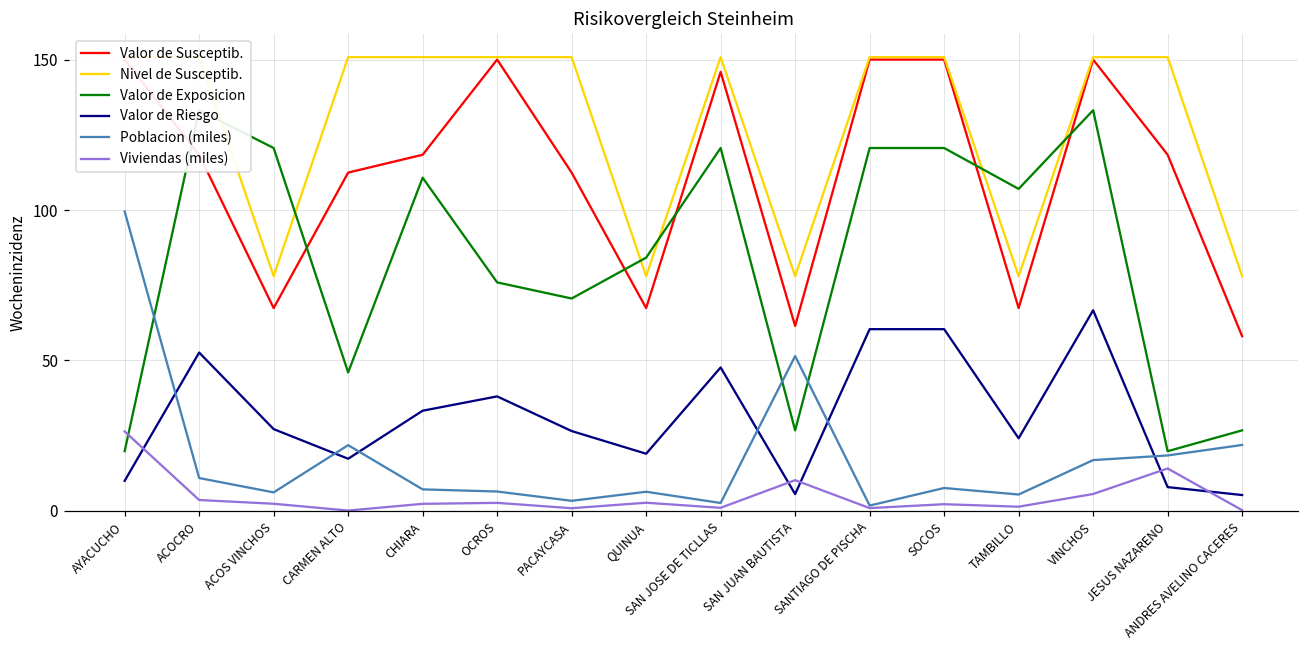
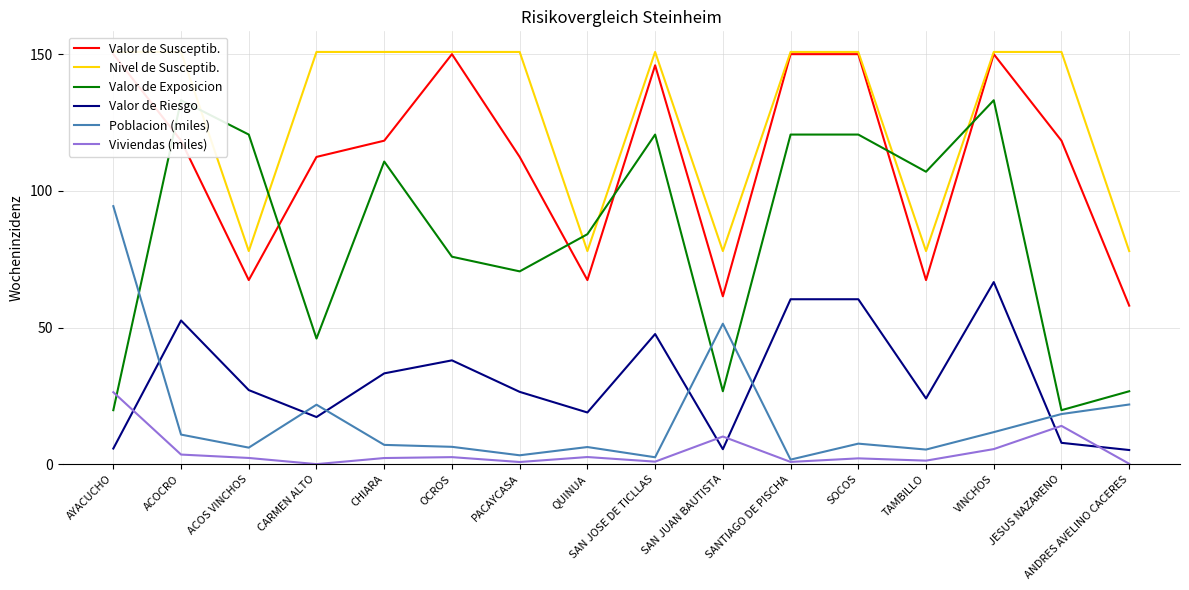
  {
    "Valor de Susceptib.": {
      "ACOS VINCHOS": 67,
      "CARMEN ALTO": 112,
      "CHIARA": 118,
      "PACAYCASA": 112,
      "QUINUA": 67,
      "SAN JOSE DE TICLLAS": 146,
      "SAN JUAN BAUTISTA": 61,
      "TAMBILLO": 67,
      "JESUS NAZARENO": 118,
      "ANDRES AVELINO CACERES": 58
    },
    "Nivel de Susceptib.": {
      "ACOS VINCHOS": 78,
      "CARMEN ALTO": 151,
      "CHIARA": 151,
      "PACAYCASA": 151,
      "QUINUA": 78,
      "SAN JOSE DE TICLLAS": 151,
      "SAN JUAN BAUTISTA": 78,
      "TAMBILLO": 78,
      "JESUS NAZARENO": 151,
      "ANDRES AVELINO CACERES": 78
    },
    "Valor de Exposicion": {
      "AYACUCHO": 20,
      "ACOS VINCHOS": 121,
      "CARMEN ALTO": 46,
      "CHIARA": 111,
      "OCROS": 76,
      "PACAYCASA": 71,
      "QUINUA": 84,
      "SAN JOSE DE TICLLAS": 121,
      "SAN JUAN BAUTISTA": 27,
      "SANTIAGO DE PISCHA": 121,
      "SOCOS": 121,
      "TAMBILLO": 107,
      "VINCHOS": 133,
      "JESUS NAZARENO": 20,
      "ANDRES AVELINO CACERES": 27
    },
    "Valor de Riesgo": {
-     "AYACUCHO": 10,
+     "AYACUCHO": 6,
      "ACOCRO": 53,
      "ACOS VINCHOS": 27,
      "CARMEN ALTO": 17,
      "CHIARA": 33,
      "OCROS": 38,
      "PACAYCASA": 26,
      "QUINUA": 19,
      "SAN JOSE DE TICLLAS": 48,
      "SAN JUAN BAUTISTA": 5,
      "SANTIAGO DE PISCHA": 60,
      "SOCOS": 60,
      "TAMBILLO": 24,
      "VINCHOS": 67,
      "JESUS NAZARENO": 8,
      "ANDRES AVELINO CACERES": 5
    },
    "Poblacion (miles)": {
-     "AYACUCHO": 100,
+     "AYACUCHO": 94,
      "ACOCRO": 11,
      "ACOS VINCHOS": 6,
      "CARMEN ALTO": 22,
      "CHIARA": 7,
      "OCROS": 6,
      "PACAYCASA": 3,
      "QUINUA": 6,
      "SAN JOSE DE TICLLAS": 3,
      "SAN JUAN BAUTISTA": 51,
      "SOCOS": 7,
      "TAMBILLO": 5,
-     "VINCHOS": 17,
+     "VINCHOS": 12,
      "JESUS NAZARENO": 18,
      "ANDRES AVELINO CACERES": 22
    },
    "Viviendas (miles)": {
      "AYACUCHO": 26,
      "ACOCRO": 4,
      "ACOS VINCHOS": 2,
      "CARMEN ALTO": 0,
      "CHIARA": 2,
      "OCROS": 3,
      "PACAYCASA": 1,
      "QUINUA": 3,
      "SAN JOSE DE TICLLAS": 1,
      "SAN JUAN BAUTISTA": 10,
      "SOCOS": 2,
      "TAMBILLO": 1,
      "VINCHOS": 6,
      "JESUS NAZARENO": 14,
      "ANDRES AVELINO CACERES": 0
    }
  }
